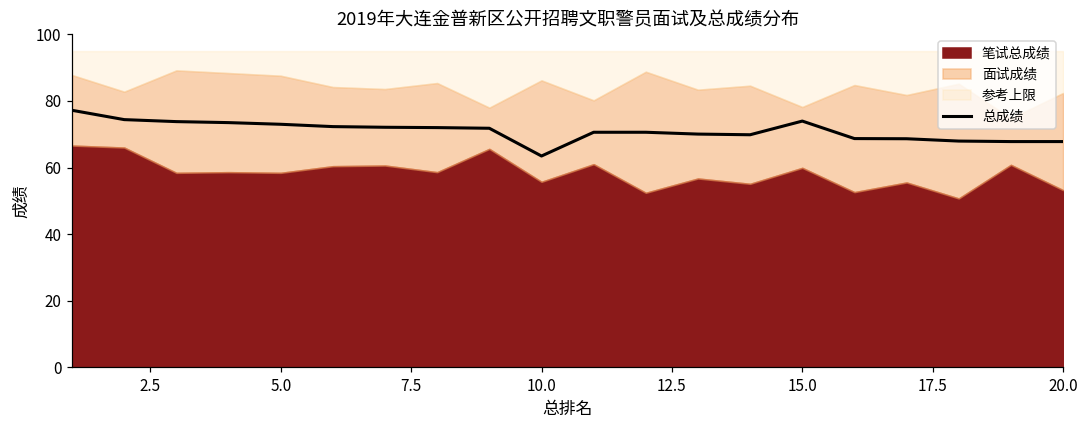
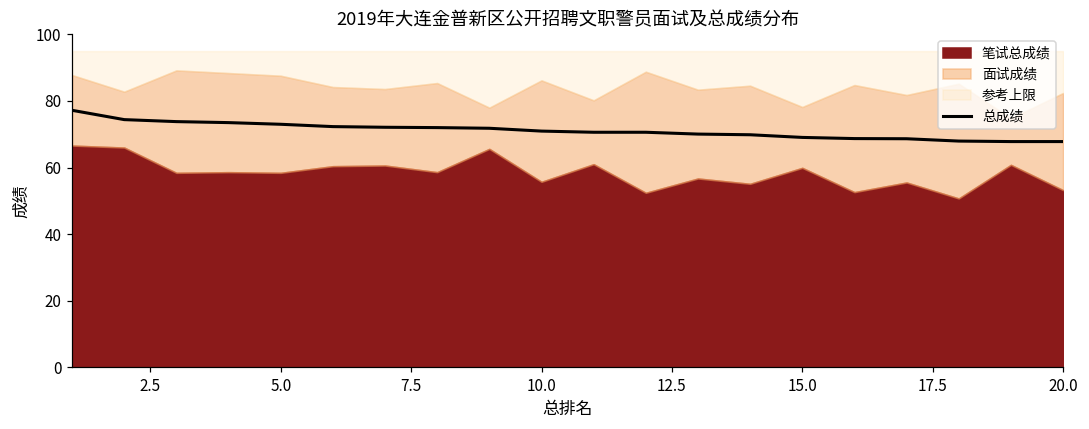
  {
    "总成绩": {
      "5.0": 73,
-     "10.0": 63,
-     "15.0": 74,
+     "10.0": 71,
+     "15.0": 69,
      "20.0": 68
    },
    "笔试总成绩": {
      "5.0": 58,
      "10.0": 56,
      "15.0": 60,
      "20.0": 53
    },
    "参考上限": {
      "5.0": 7,
      "10.0": 9,
      "15.0": 17,
      "20.0": 13
    }
  }
